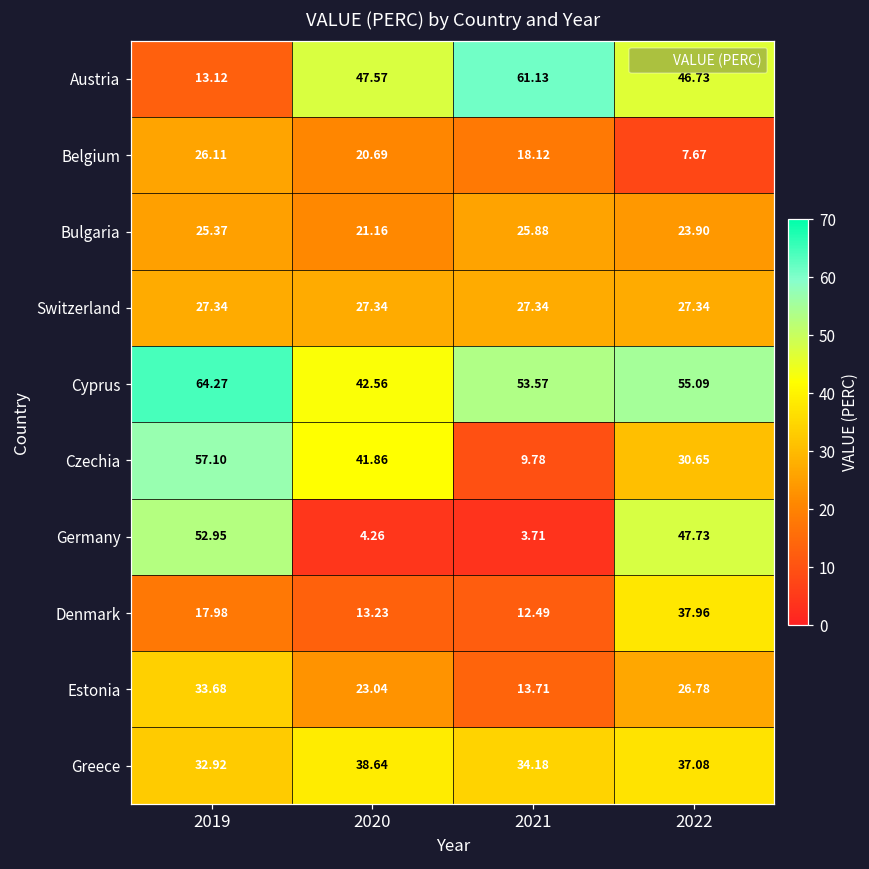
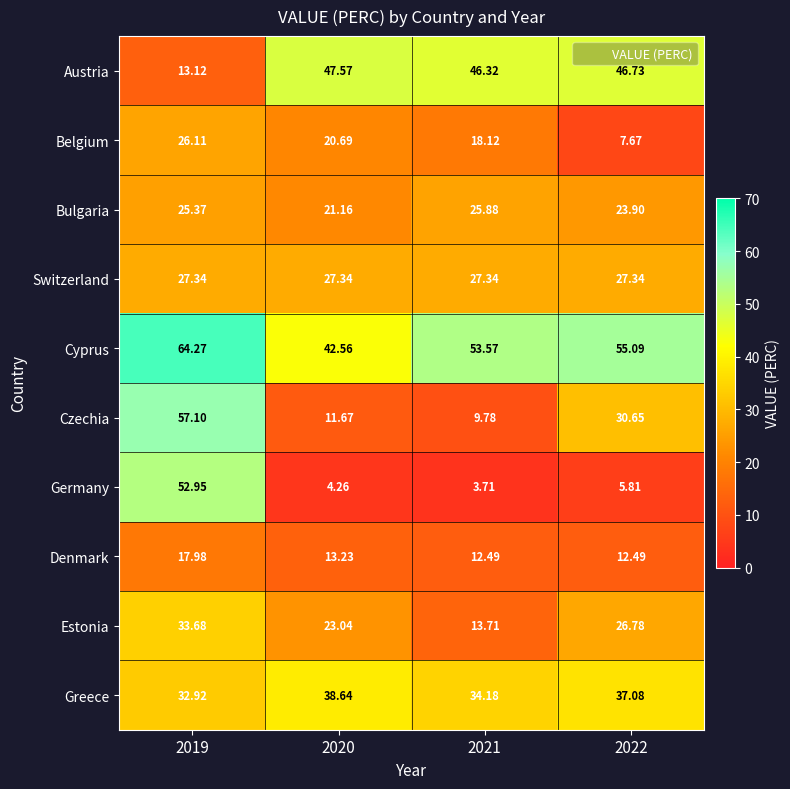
  {
    "Austria": {
      "2019": 13.12,
      "2020": 47.57,
-     "2021": 61.13
+     "2021": 46.32
    },
    "Belgium": {
      "2019": 26.11,
      "2020": 20.69,
      "2021": 18.12,
      "2022": 7.67
    },
    "Bulgaria": {
      "2019": 25.37,
      "2020": 21.16,
      "2021": 25.88,
      "2022": 23.90
    },
    "Switzerland": {
      "2019": 27.34,
      "2020": 27.34,
      "2021": 27.34,
      "2022": 27.34
    },
    "Cyprus": {
      "2019": 64.27,
      "2020": 42.56,
      "2021": 53.57,
      "2022": 55.09
    },
    "Czechia": {
      "2019": 57.10,
-     "2020": 41.86,
+     "2020": 11.67,
      "2021": 9.78,
      "2022": 30.65
    },
    "Germany": {
      "2019": 52.95,
      "2020": 4.26,
      "2021": 3.71,
-     "2022": 47.73
+     "2022": 5.81
    },
    "Denmark": {
      "2019": 17.98,
      "2020": 13.23,
      "2021": 12.49,
-     "2022": 37.96
+     "2022": 12.49
    },
    "Estonia": {
      "2019": 33.68,
      "2020": 23.04,
      "2021": 13.71,
      "2022": 26.78
    },
    "Greece": {
      "2019": 32.92,
      "2020": 38.64,
      "2021": 34.18,
      "2022": 37.08
    }
  }
